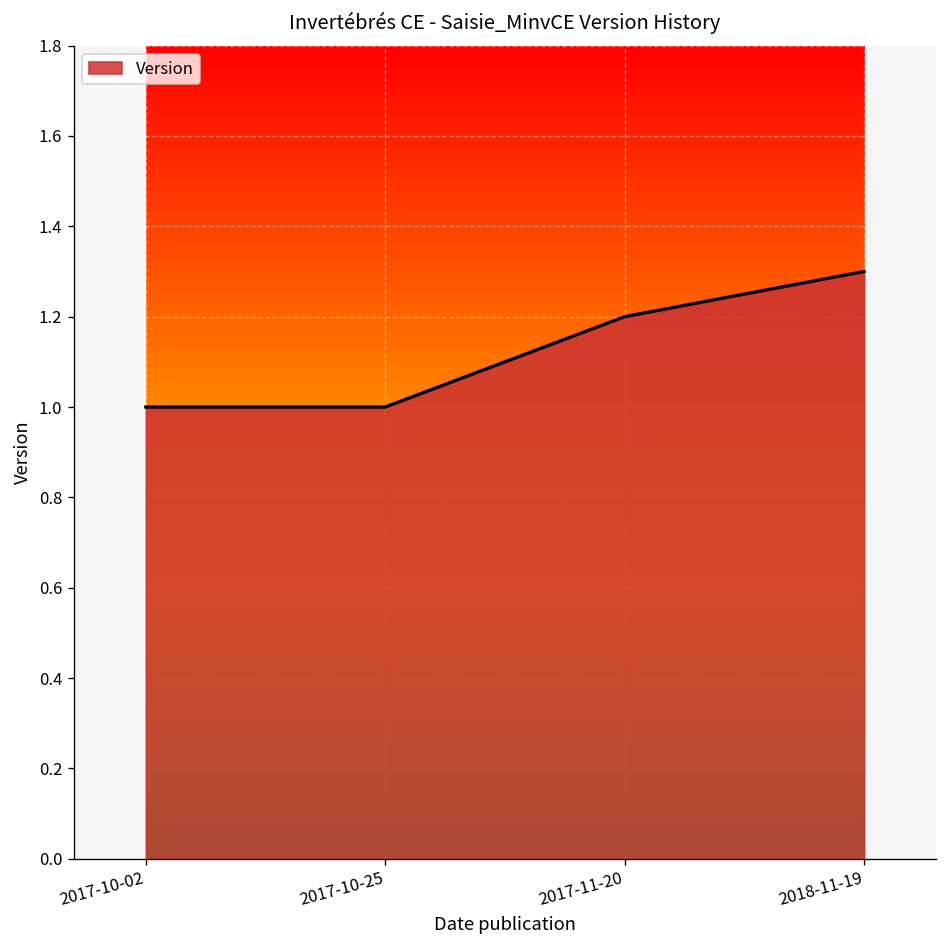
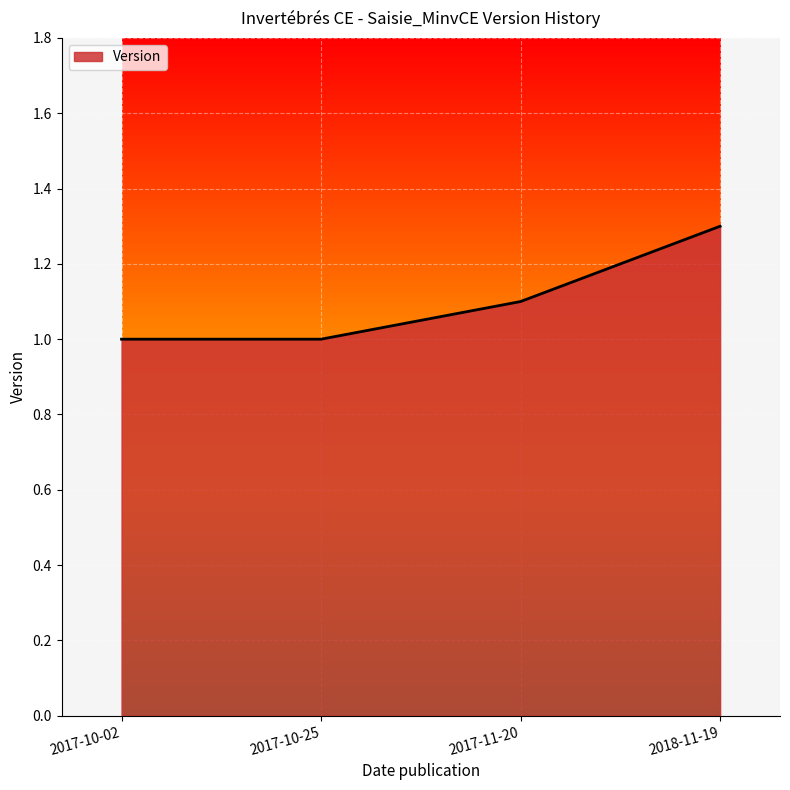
  {
    "2017-10-02": 1.0,
    "2017-10-25": 1.0,
-   "2017-11-20": 1.2,
+   "2017-11-20": 1.1,
    "2018-11-19": 1.3
  }
